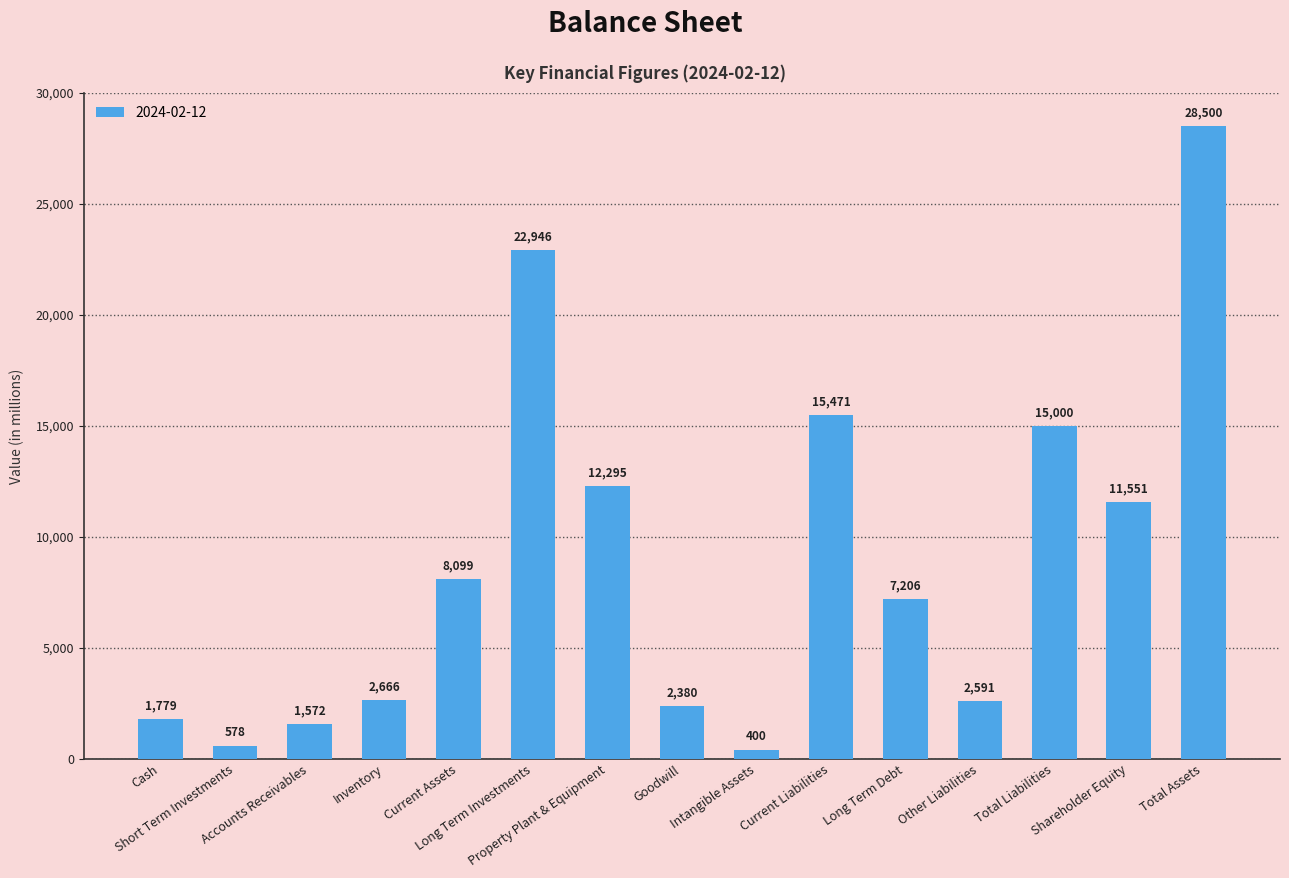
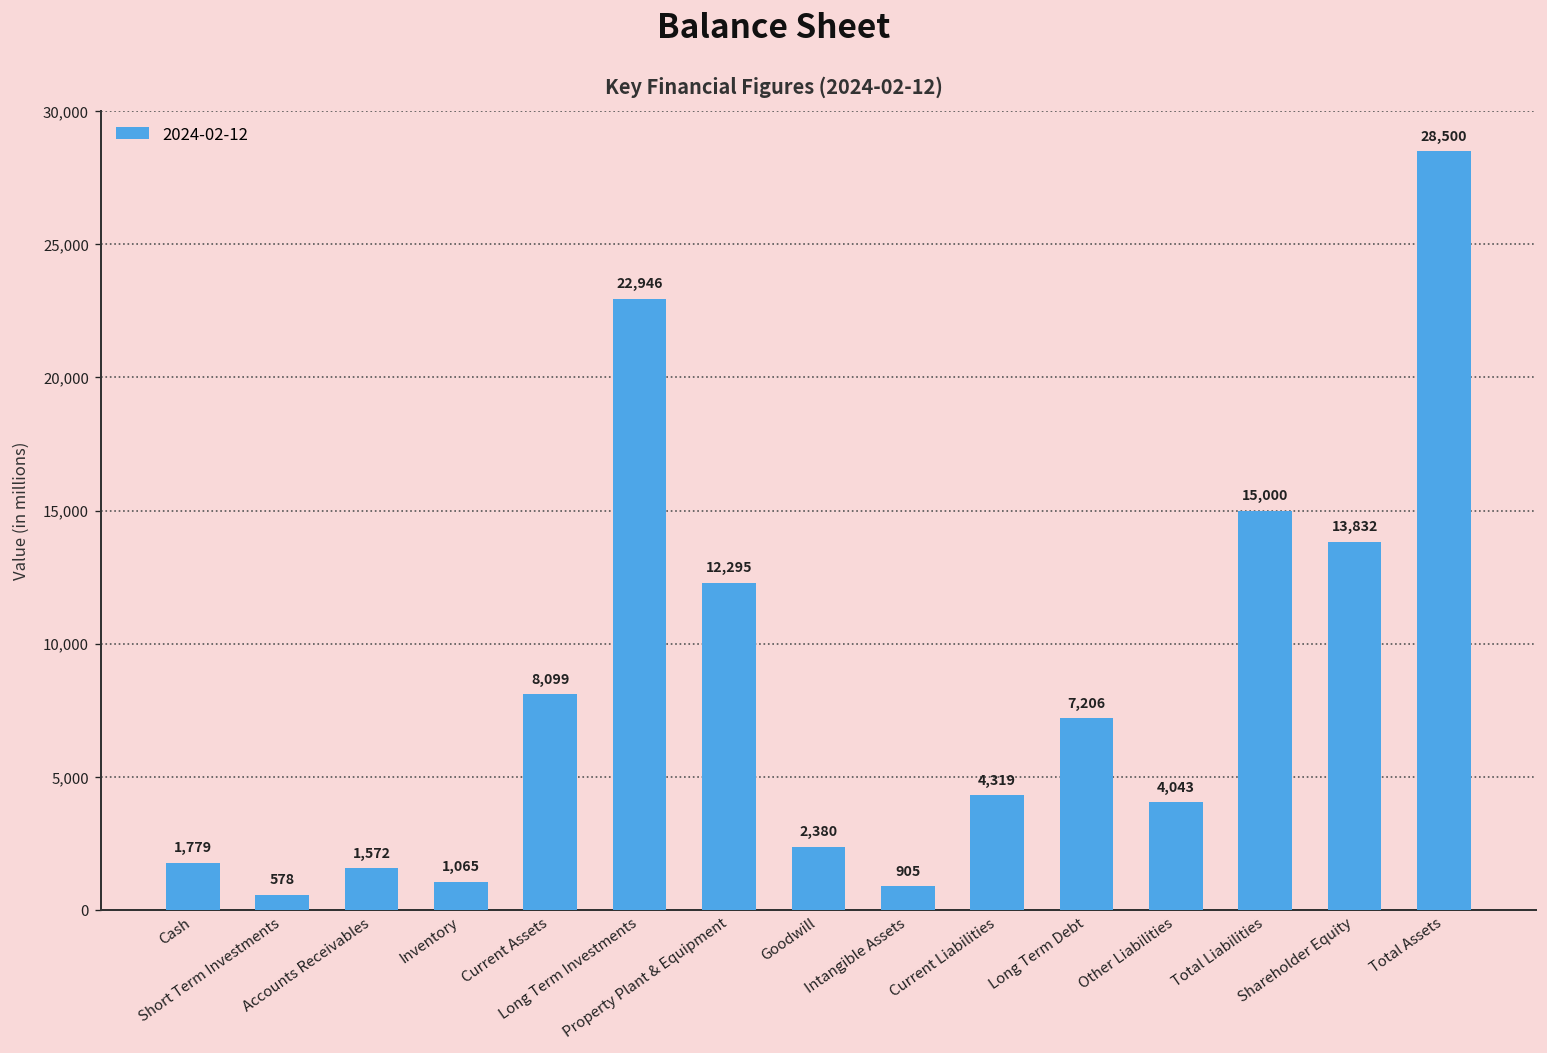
  {
    "Cash": "1,779",
    "Short Term Investments": "578",
    "Accounts Receivables": "1,572",
-   "Inventory": "2,666",
+   "Inventory": "1,065",
    "Current Assets": "8,099",
    "Long Term Investments": "22,946",
    "Property Plant & Equipment": "12,295",
    "Goodwill": "2,380",
-   "Intangible Assets": "400",
-   "Current Liabilities": "15,471",
+   "Intangible Assets": "905",
+   "Current Liabilities": "4,319",
    "Long Term Debt": "7,206",
-   "Other Liabilities": "2,591",
+   "Other Liabilities": "4,043",
    "Total Liabilities": "15,000",
-   "Shareholder Equity": "11,551",
+   "Shareholder Equity": "13,832",
    "Total Assets": "28,500"
  }
